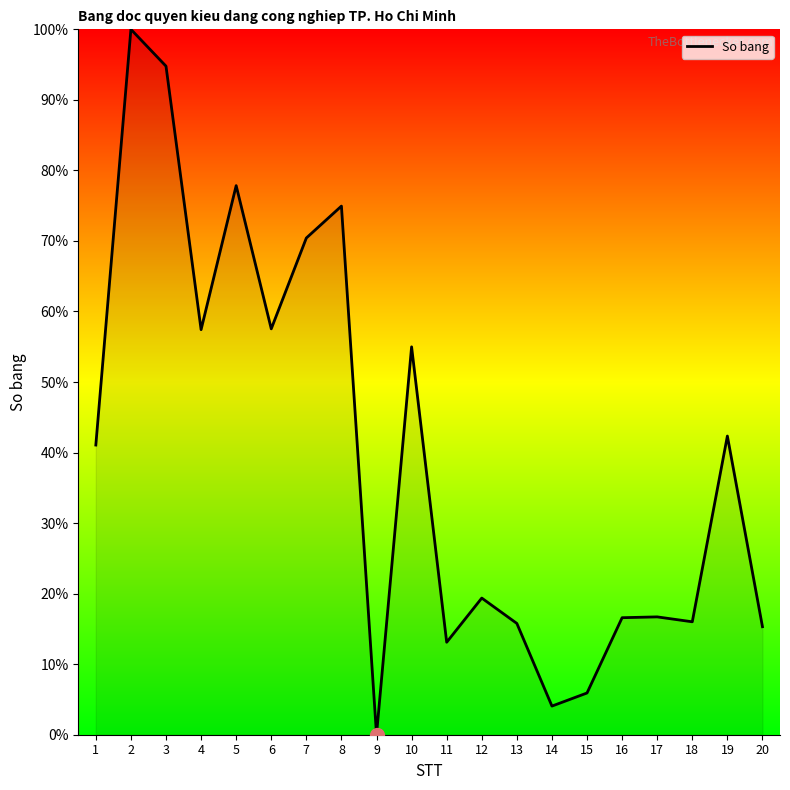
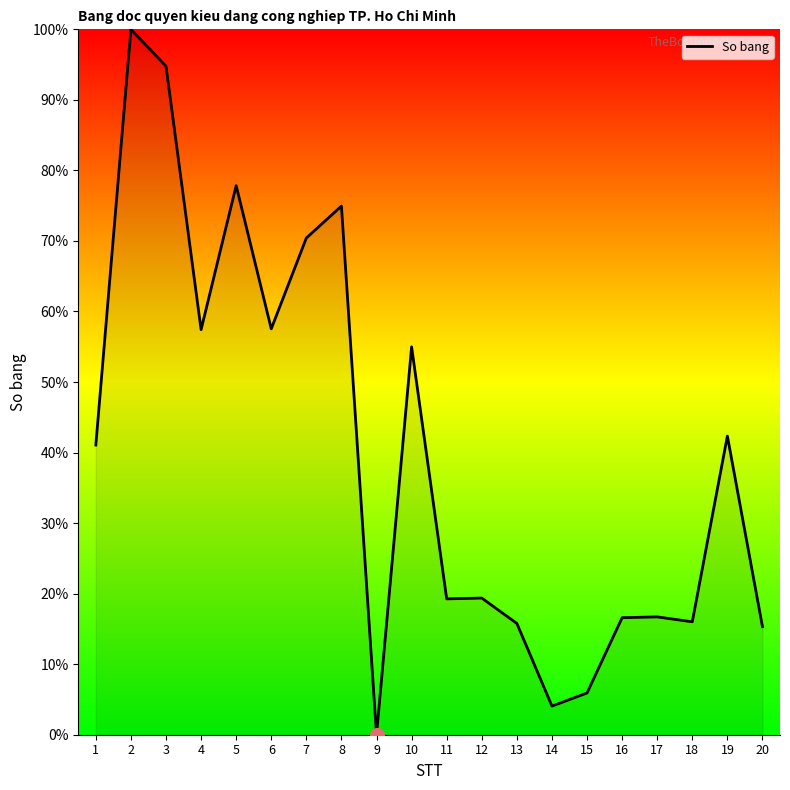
  {
    "So bang": {
      "1": "41%",
      "2": "100%",
      "3": "95%",
      "4": "57%",
      "5": "78%",
      "6": "58%",
      "7": "70%",
      "8": "75%",
      "10": "55%",
-     "11": "13%",
+     "11": "19%",
      "12": "19%",
      "13": "16%",
      "14": "4%",
      "15": "6%",
      "16": "17%",
      "17": "17%",
      "18": "16%",
      "19": "42%",
      "20": "15%"
    }
  }
